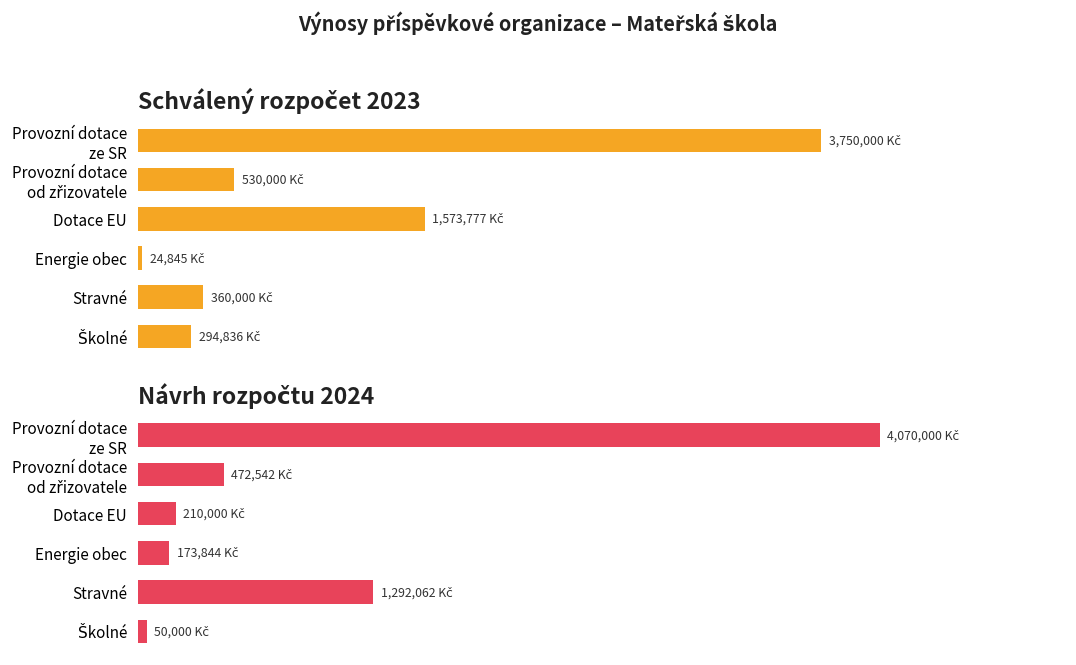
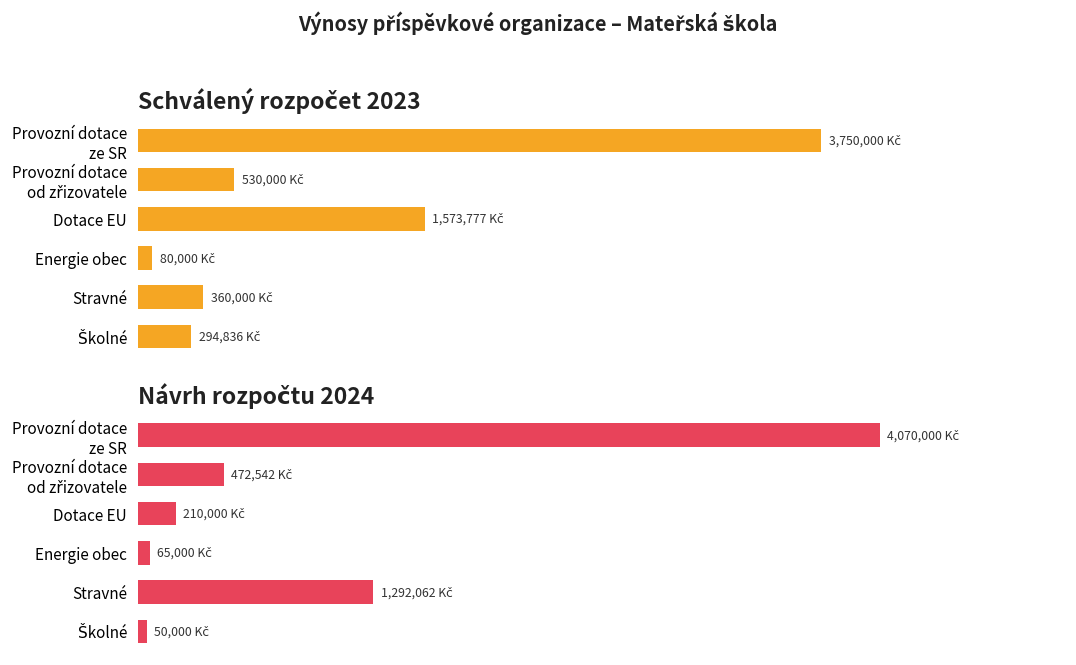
  {
    "Schválený rozpočet 2023": {
      "Provozní dotace ze SR": "3,750,000",
      "Provozní dotace od zřizovatele": "530,000",
      "Dotace EU": "1,573,777",
-     "Energie obec": "24,845",
+     "Energie obec": "80,000",
      "Stravné": "360,000",
      "Školné": "294,836"
    },
    "Návrh rozpočtu 2024": {
      "Provozní dotace ze SR": "4,070,000",
      "Provozní dotace od zřizovatele": "472,542",
      "Dotace EU": "210,000",
-     "Energie obec": "173,844",
+     "Energie obec": "65,000",
      "Stravné": "1,292,062",
      "Školné": "50,000"
    }
  }
